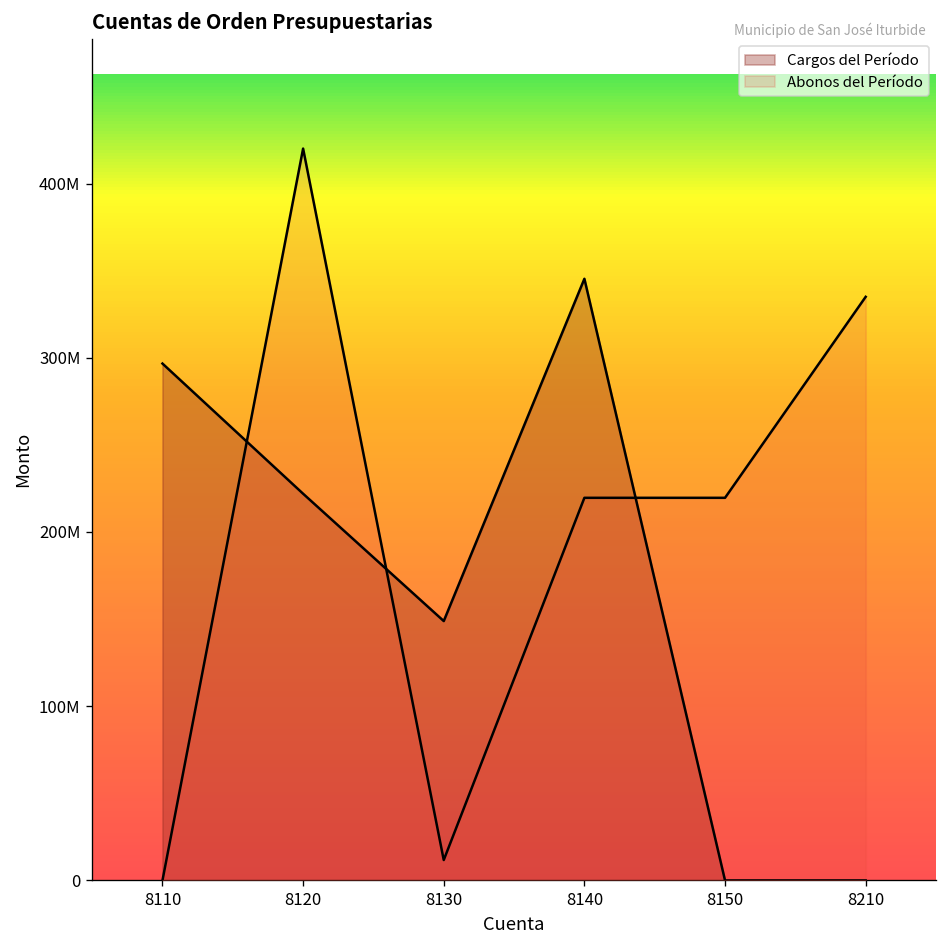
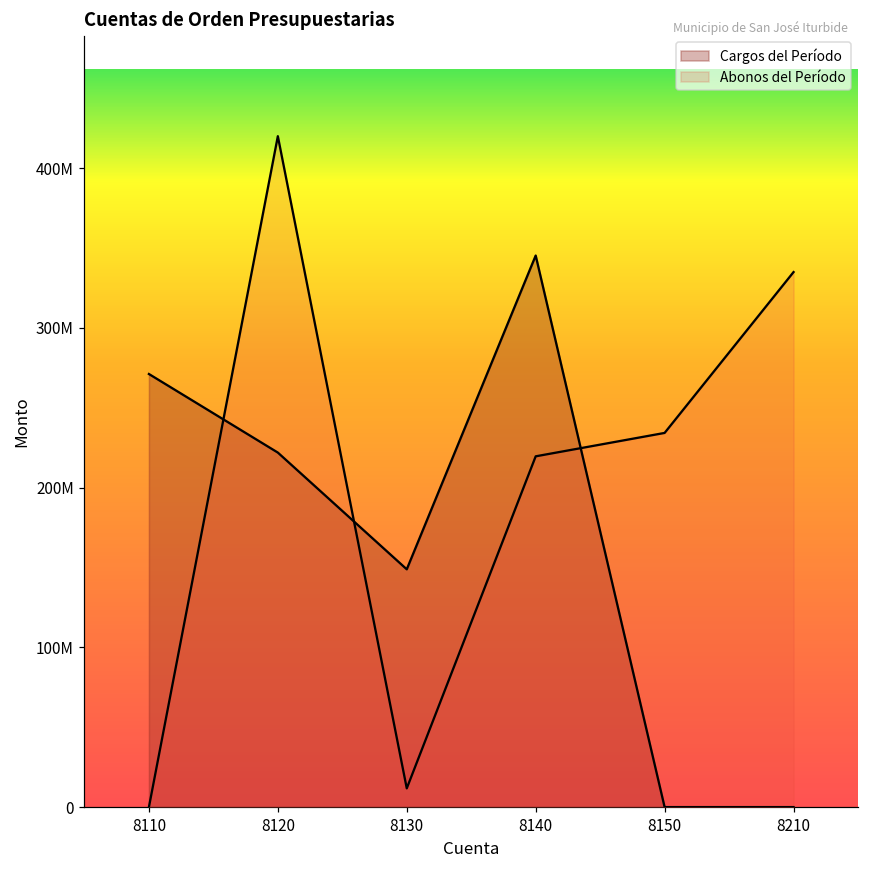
  {
    "Cargos del Período": {
-     "8110": 297000000,
+     "8110": 271000000,
      "8120": 222000000,
      "8130": 149000000,
      "8140": 345000000,
      "8150": 0,
      "8210": 0
    },
    "Abonos del Período": {
      "8110": 0,
      "8120": 420000000,
      "8130": 12000000,
      "8140": 220000000,
-     "8150": 220000000,
+     "8150": 234000000,
      "8210": 335000000
    }
  }
